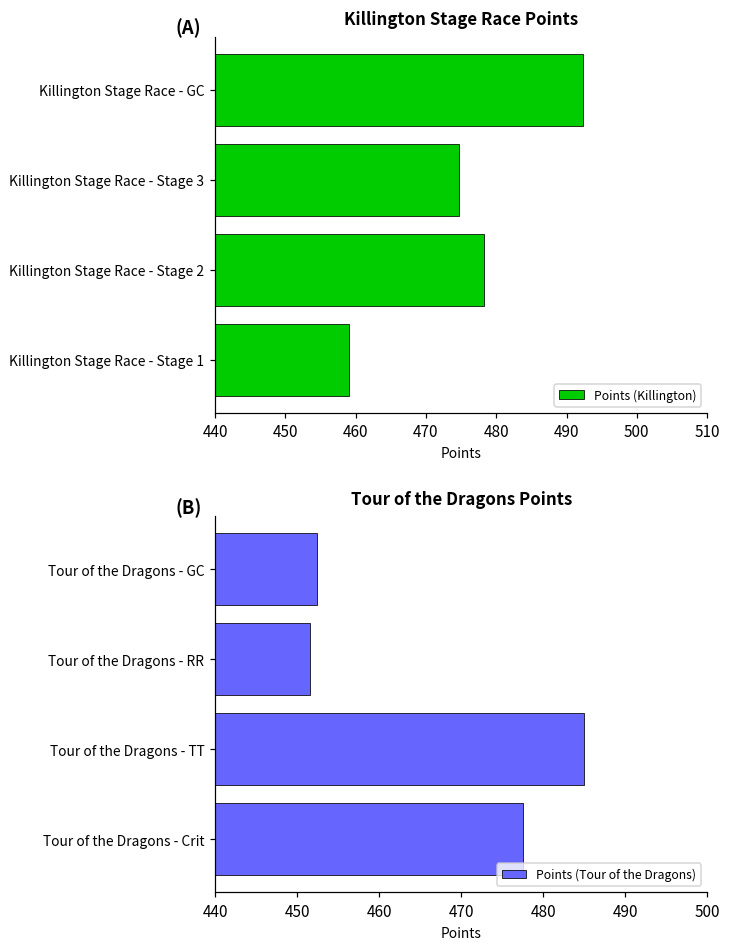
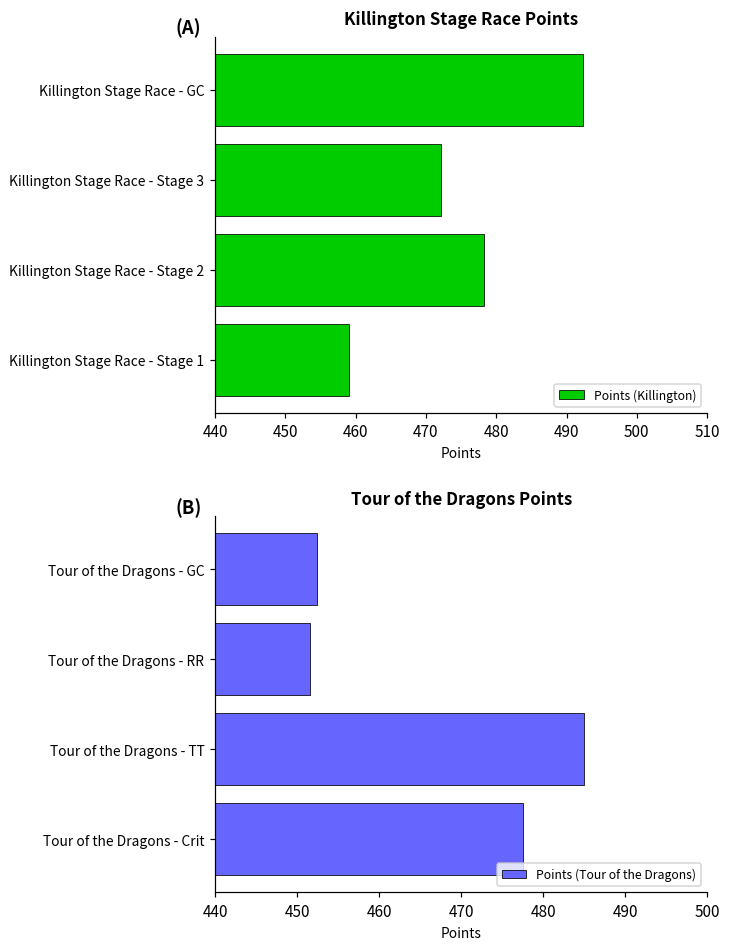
  {
    "Killington Stage Race Points": {
      "Killington Stage Race - GC": 492,
-     "Killington Stage Race - Stage 3": 475,
+     "Killington Stage Race - Stage 3": 472,
      "Killington Stage Race - Stage 2": 478,
      "Killington Stage Race - Stage 1": 459
    },
    "Tour of the Dragons Points": {
      "Tour of the Dragons - GC": 452,
      "Tour of the Dragons - RR": 452,
      "Tour of the Dragons - TT": 485,
      "Tour of the Dragons - Crit": 478
    }
  }
